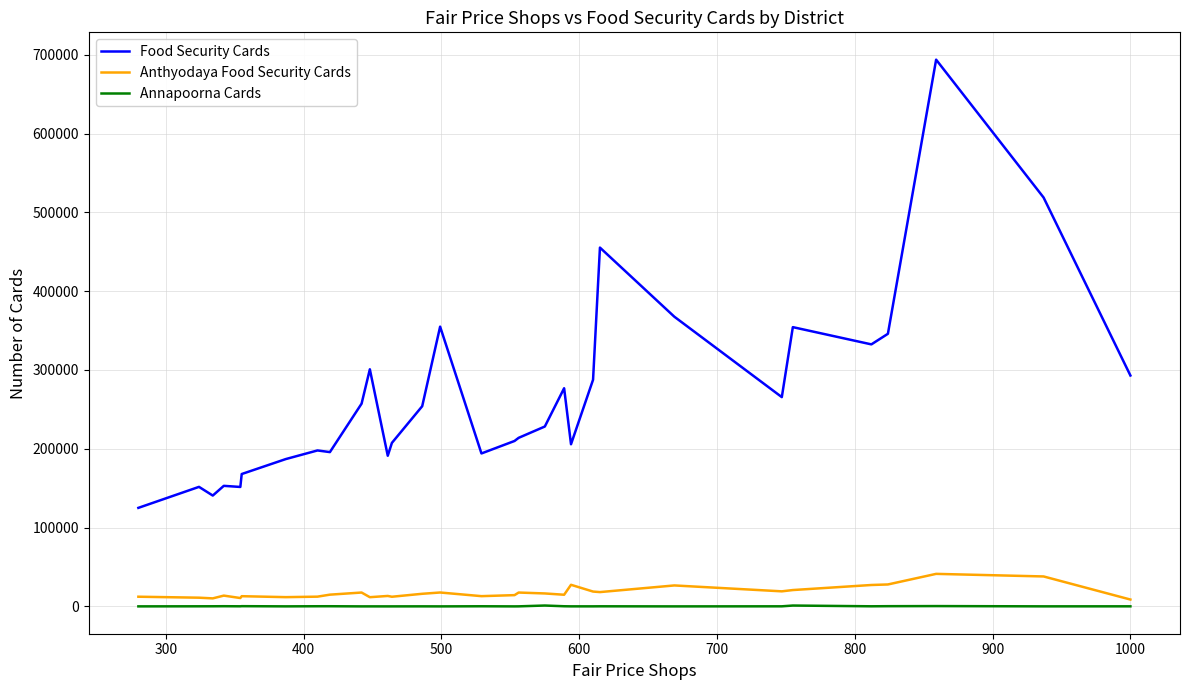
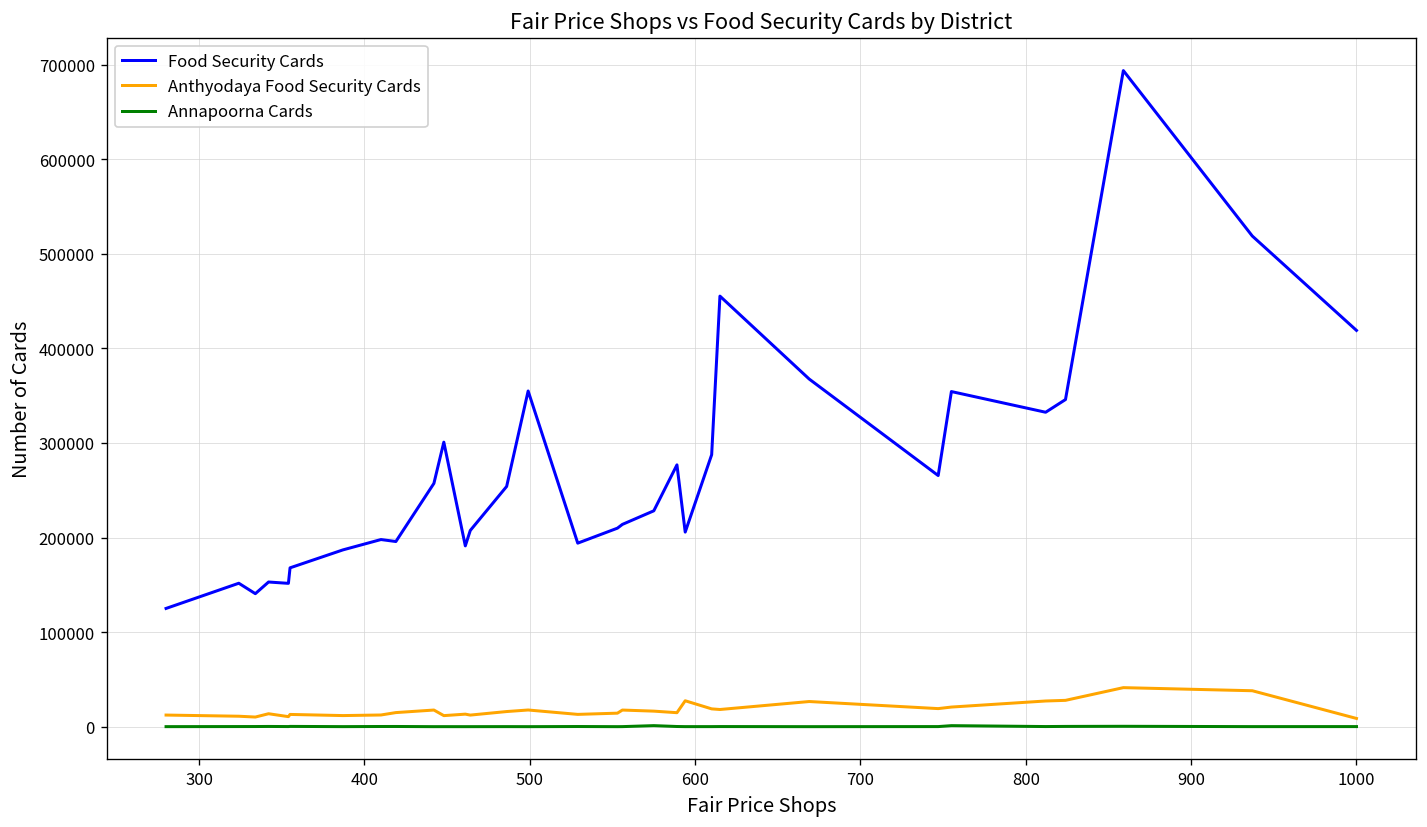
  {
    "Food Security Cards": {
-     "1000": 290000
+     "1000": 420000
    },
    "Anthyodaya Food Security Cards": {
      "1000": 10000
    },
    "Annapoorna Cards": {
      "1000": 0
    }
  }
